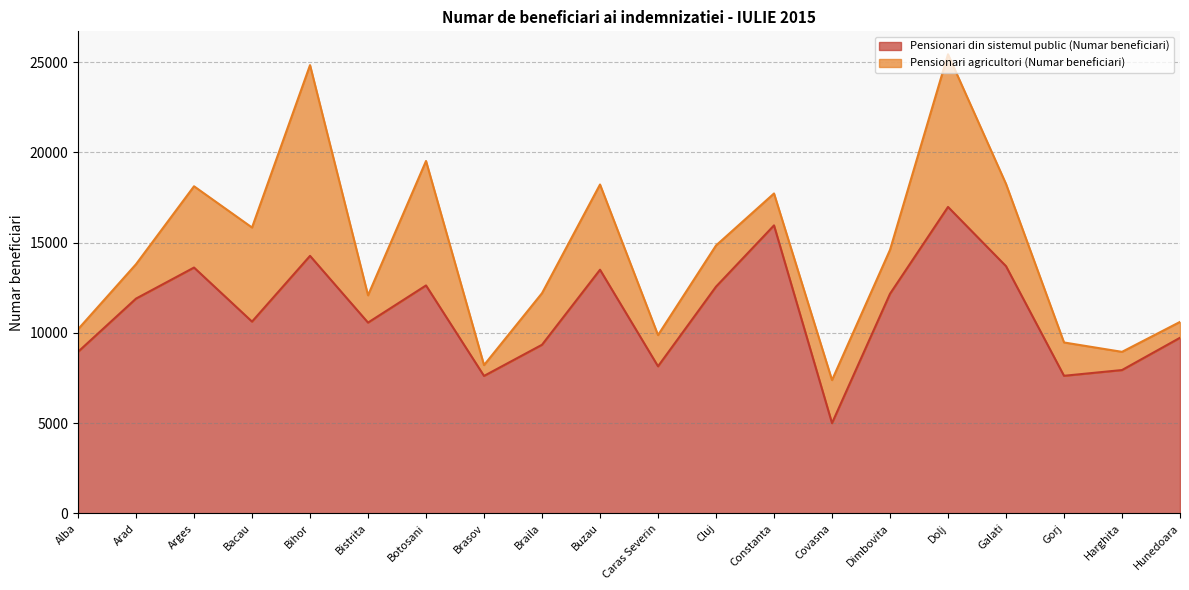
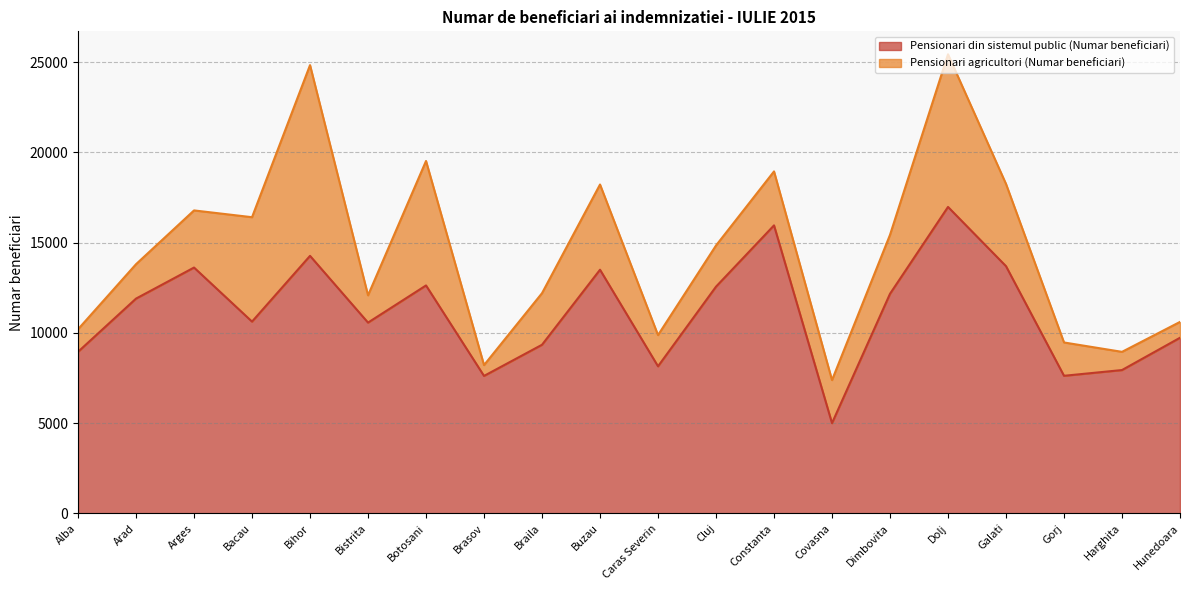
  {
    "Pensionari din sistemul public (Numar beneficiari)": {
      "Alba": 9000,
      "Arad": 11900,
      "Arges": 13600,
      "Bacau": 10600,
      "Bihor": 14300,
      "Bistrita": 10600,
      "Botosani": 12600,
      "Brasov": 7600,
      "Braila": 9300,
      "Buzau": 13500,
      "Caras Severin": 8200,
      "Cluj": 12600,
      "Constanta": 16000,
      "Covasna": 5000,
      "Dimbovita": 12200,
      "Dolj": 17000,
      "Galati": 13700,
      "Gorj": 7600,
      "Harghita": 7900,
      "Hunedoara": 9700
    },
    "Pensionari agricultori (Numar beneficiari)": {
      "Alba": 1300,
      "Arad": 1900,
-     "Arges": 4500,
-     "Bacau": 5200,
+     "Arges": 3200,
+     "Bacau": 5800,
      "Bihor": 10600,
      "Bistrita": 1500,
      "Botosani": 6900,
      "Brasov": 600,
      "Braila": 2900,
      "Buzau": 4700,
      "Caras Severin": 1700,
      "Cluj": 2300,
-     "Constanta": 1800,
+     "Constanta": 3000,
      "Covasna": 2400,
-     "Dimbovita": 2400,
+     "Dimbovita": 3300,
      "Galati": 4600,
      "Gorj": 1800,
      "Harghita": 1000,
      "Hunedoara": 900
    }
  }
